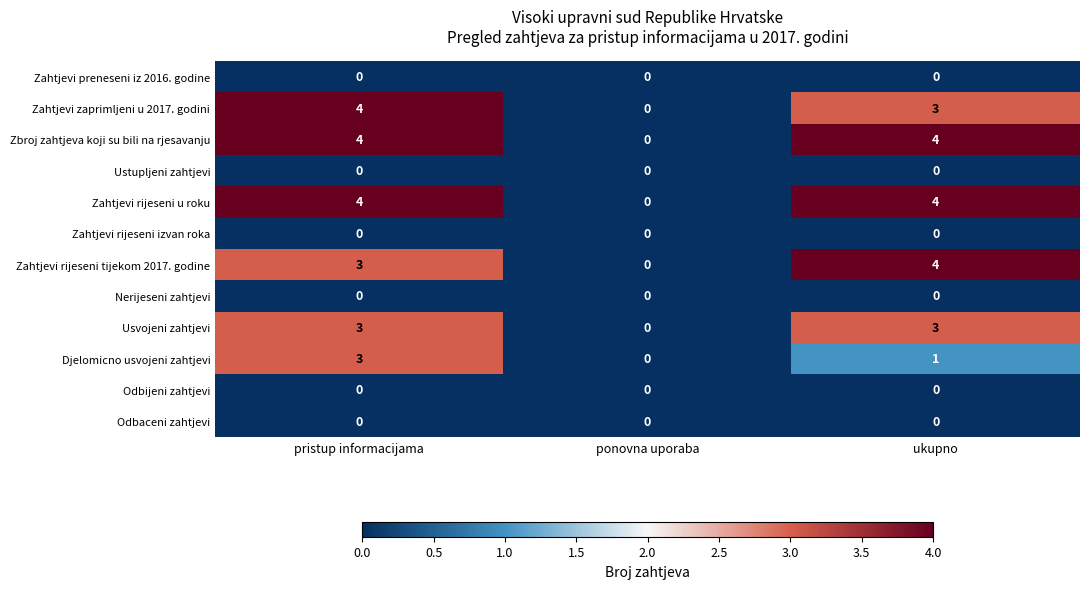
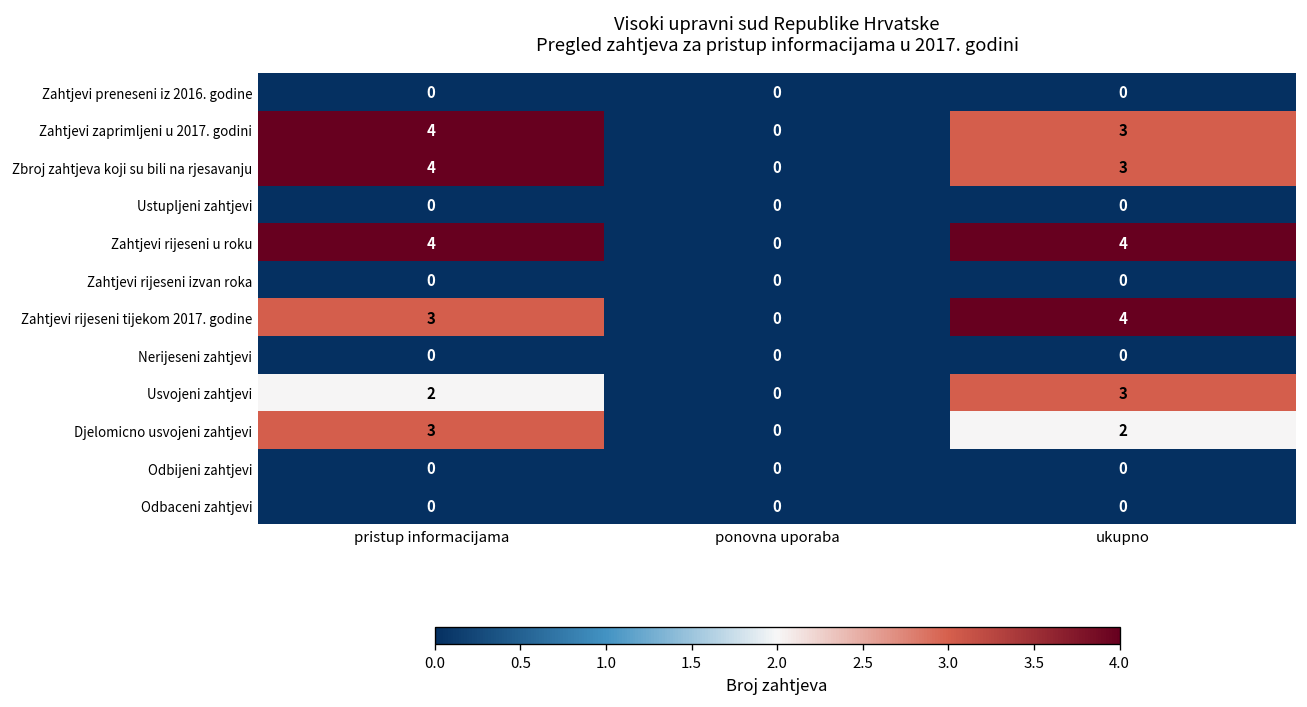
  {
    "Zahtjevi preneseni iz 2016. godine": {
      "pristup informacijama": 0,
      "ponovna uporaba": 0,
      "ukupno": 0
    },
    "Zahtjevi zaprimljeni u 2017. godini": {
      "pristup informacijama": 4,
      "ponovna uporaba": 0,
      "ukupno": 3
    },
    "Zbroj zahtjeva koji su bili na rjesavanju": {
      "pristup informacijama": 4,
      "ponovna uporaba": 0,
-     "ukupno": 4
+     "ukupno": 3
    },
    "Ustupljeni zahtjevi": {
      "pristup informacijama": 0,
      "ponovna uporaba": 0,
      "ukupno": 0
    },
    "Zahtjevi rijeseni u roku": {
      "pristup informacijama": 4,
      "ponovna uporaba": 0,
      "ukupno": 4
    },
    "Zahtjevi rijeseni izvan roka": {
      "pristup informacijama": 0,
      "ponovna uporaba": 0,
      "ukupno": 0
    },
    "Zahtjevi rijeseni tijekom 2017. godine": {
      "pristup informacijama": 3,
      "ponovna uporaba": 0,
      "ukupno": 4
    },
    "Nerijeseni zahtjevi": {
      "pristup informacijama": 0,
      "ponovna uporaba": 0,
      "ukupno": 0
    },
    "Usvojeni zahtjevi": {
-     "pristup informacijama": 3,
+     "pristup informacijama": 2,
      "ponovna uporaba": 0,
      "ukupno": 3
    },
    "Djelomicno usvojeni zahtjevi": {
      "pristup informacijama": 3,
      "ponovna uporaba": 0,
-     "ukupno": 1
+     "ukupno": 2
    },
    "Odbijeni zahtjevi": {
      "pristup informacijama": 0,
      "ponovna uporaba": 0,
      "ukupno": 0
    },
    "Odbaceni zahtjevi": {
      "pristup informacijama": 0,
      "ponovna uporaba": 0,
      "ukupno": 0
    }
  }
